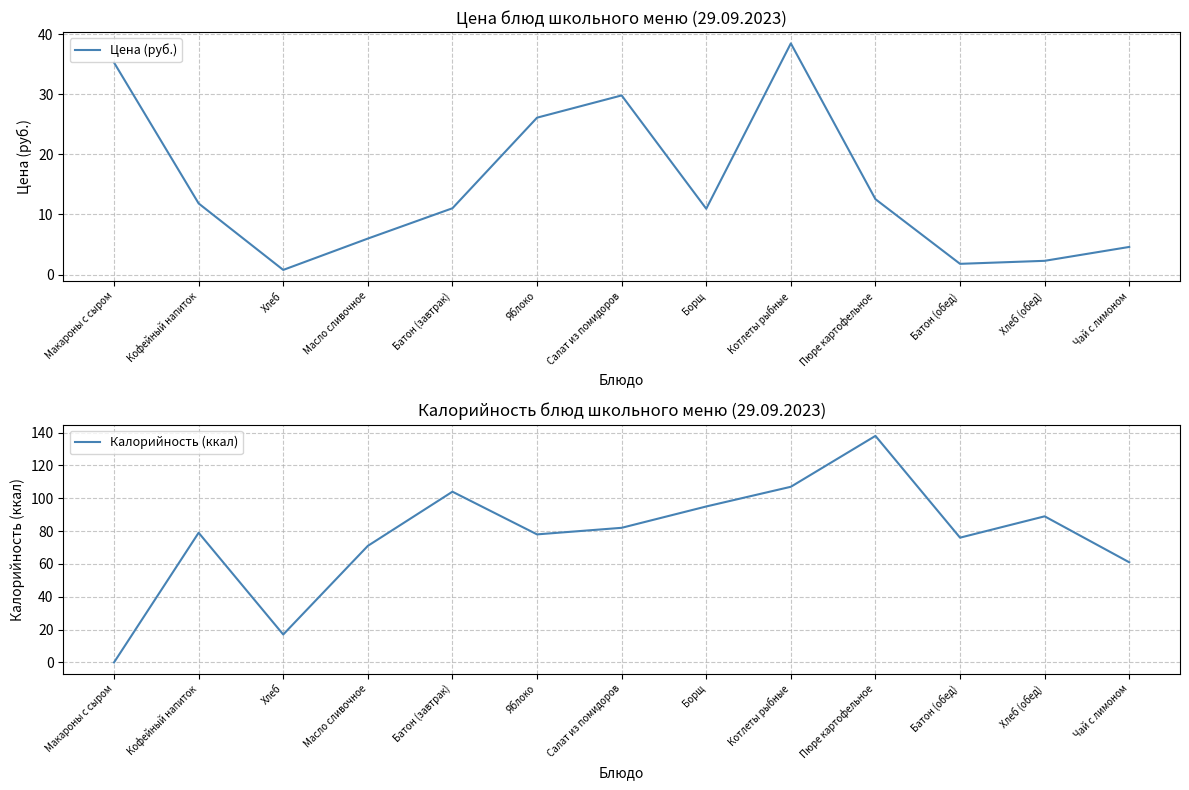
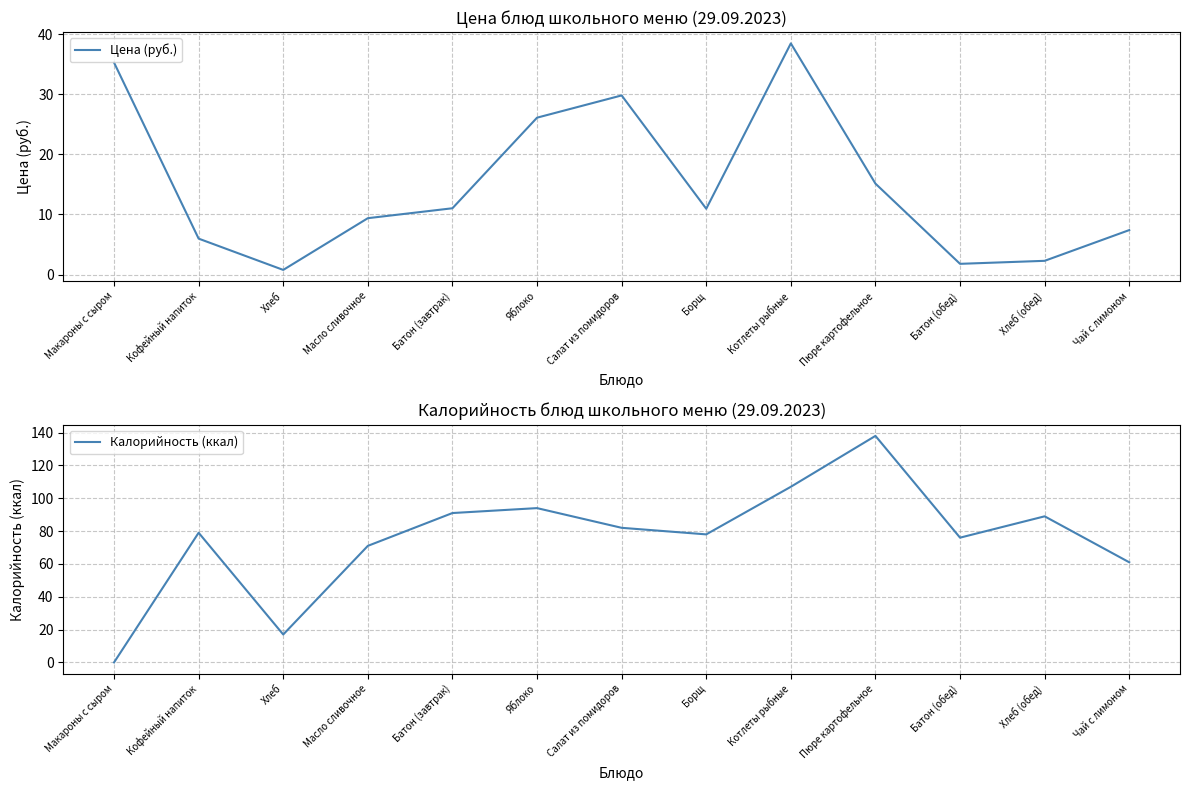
  {
    "Цена блюд школьного меню (29.09.2023)": {
      "Макароны с сыром": 35,
-     "Кофейный напиток": 12,
+     "Кофейный напиток": 6,
      "Хлеб": 1,
-     "Масло сливочное": 6,
+     "Масло сливочное": 9,
      "Батон (завтрак)": 11,
      "Яблоко": 26,
      "Салат из помидоров": 30,
      "Борщ": 11,
      "Котлеты рыбные": 38,
-     "Пюре картофельное": 13,
+     "Пюре картофельное": 15,
      "Батон (обед)": 2,
      "Хлеб (обед)": 2,
-     "Чай с лимоном": 5
+     "Чай с лимоном": 7
    },
    "Калорийность блюд школьного меню (29.09.2023)": {
      "Макароны с сыром": 0,
      "Кофейный напиток": 79,
      "Хлеб": 17,
      "Масло сливочное": 71,
-     "Батон (завтрак)": 104,
-     "Яблоко": 78,
+     "Батон (завтрак)": 91,
+     "Яблоко": 94,
      "Салат из помидоров": 82,
-     "Борщ": 95,
+     "Борщ": 78,
      "Котлеты рыбные": 107,
      "Пюре картофельное": 138,
      "Батон (обед)": 76,
      "Хлеб (обед)": 89,
      "Чай с лимоном": 61
    }
  }
